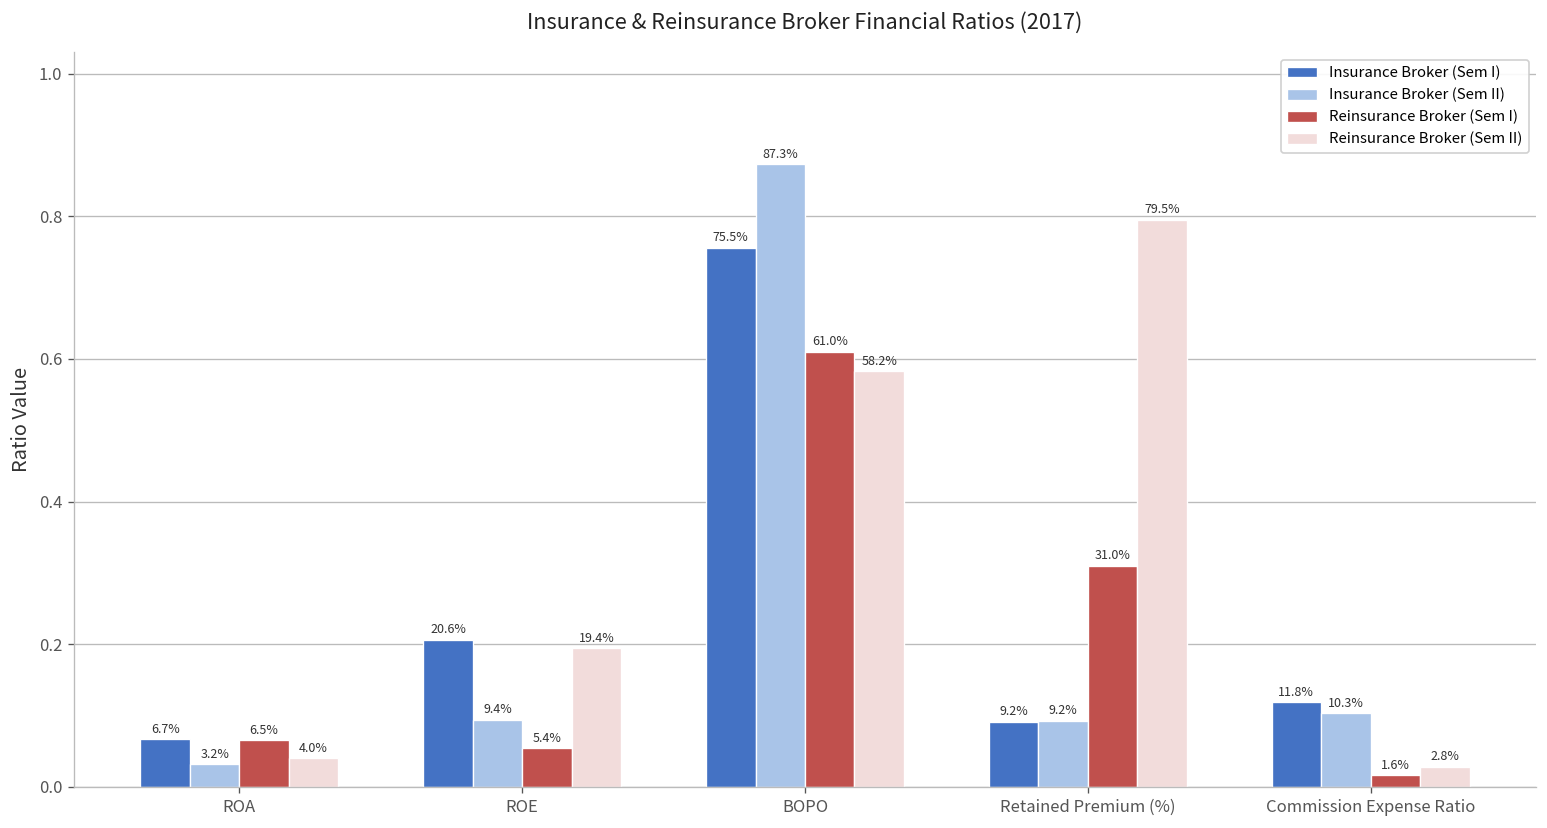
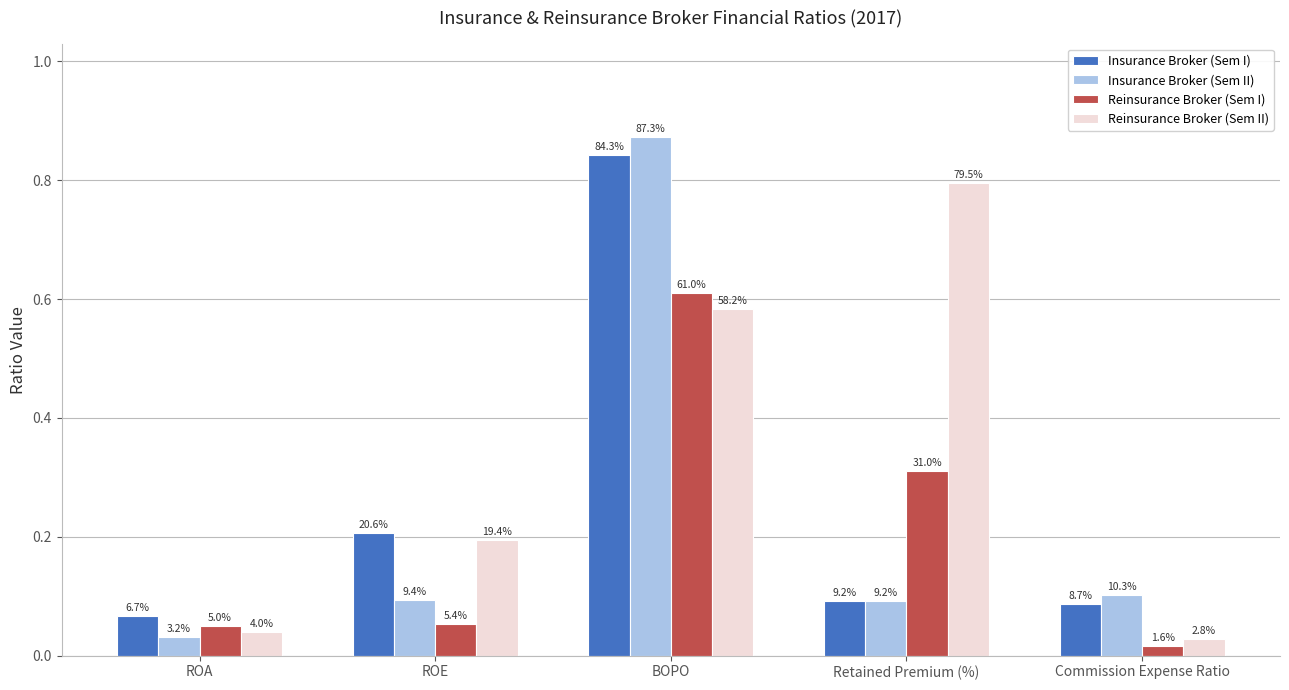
  {
    "Insurance Broker (Sem I)": {
      "ROA": "6.7%",
      "ROE": "20.6%",
-     "BOPO": "75.5%",
+     "BOPO": "84.3%",
      "Retained Premium (%)": "9.2%",
-     "Commission Expense Ratio": "11.8%"
+     "Commission Expense Ratio": "8.7%"
    },
    "Insurance Broker (Sem II)": {
      "ROA": "3.2%",
      "ROE": "9.4%",
      "BOPO": "87.3%",
      "Retained Premium (%)": "9.2%",
      "Commission Expense Ratio": "10.3%"
    },
    "Reinsurance Broker (Sem I)": {
-     "ROA": "6.5%",
+     "ROA": "5.0%",
      "ROE": "5.4%",
      "BOPO": "61.0%",
      "Retained Premium (%)": "31.0%",
      "Commission Expense Ratio": "1.6%"
    },
    "Reinsurance Broker (Sem II)": {
      "ROA": "4.0%",
      "ROE": "19.4%",
      "BOPO": "58.2%",
      "Retained Premium (%)": "79.5%",
      "Commission Expense Ratio": "2.8%"
    }
  }
